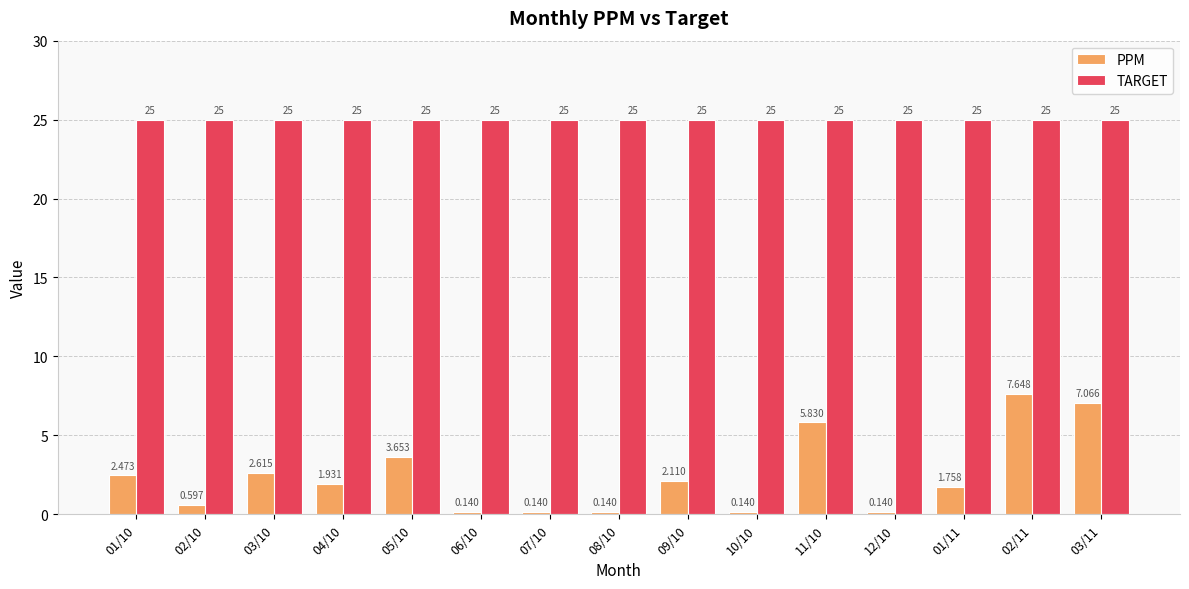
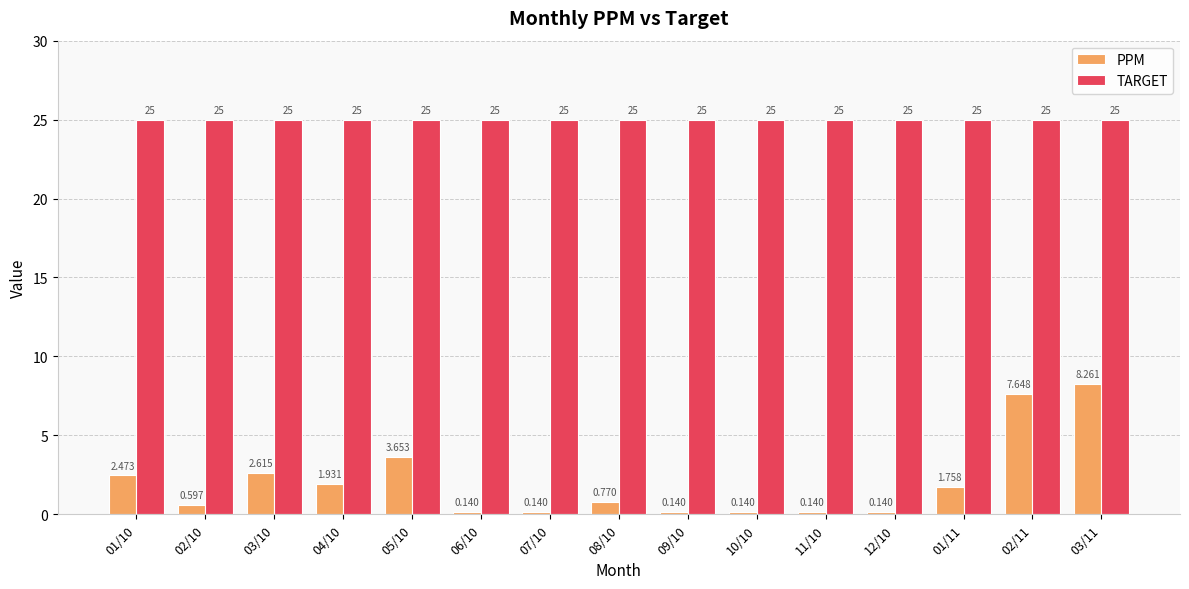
  {
    "PPM": {
      "01/10": 2.473,
      "02/10": 0.597,
      "03/10": 2.615,
      "04/10": 1.931,
      "05/10": 3.653,
      "06/10": 0.140,
      "07/10": 0.140,
-     "08/10": 0.140,
-     "09/10": 2.110,
+     "08/10": 0.770,
+     "09/10": 0.140,
      "10/10": 0.140,
-     "11/10": 5.830,
+     "11/10": 0.140,
      "12/10": 0.140,
      "01/11": 1.758,
      "02/11": 7.648,
-     "03/11": 7.066
+     "03/11": 8.261
    },
    "TARGET": {
      "01/10": 25,
      "02/10": 25,
      "03/10": 25,
      "04/10": 25,
      "05/10": 25,
      "06/10": 25,
      "07/10": 25,
      "08/10": 25,
      "09/10": 25,
      "10/10": 25,
      "11/10": 25,
      "12/10": 25,
      "01/11": 25,
      "02/11": 25,
      "03/11": 25
    }
  }
